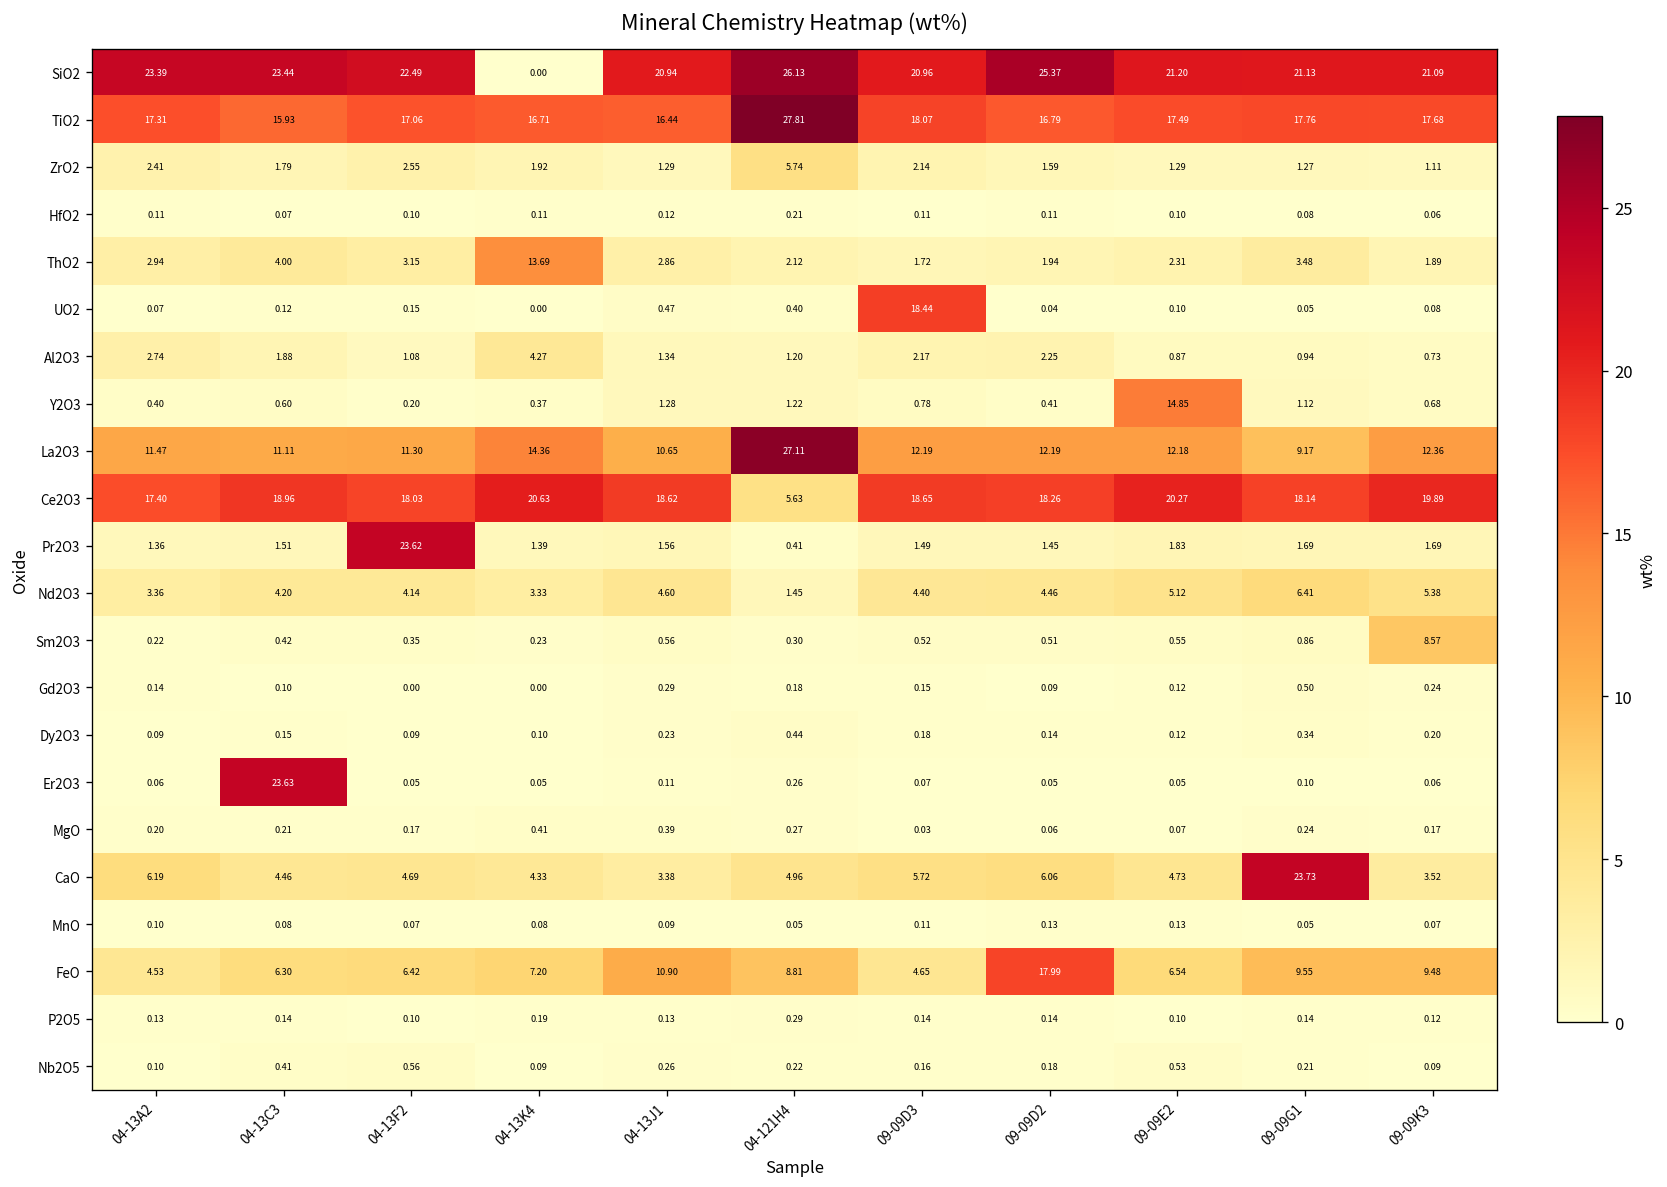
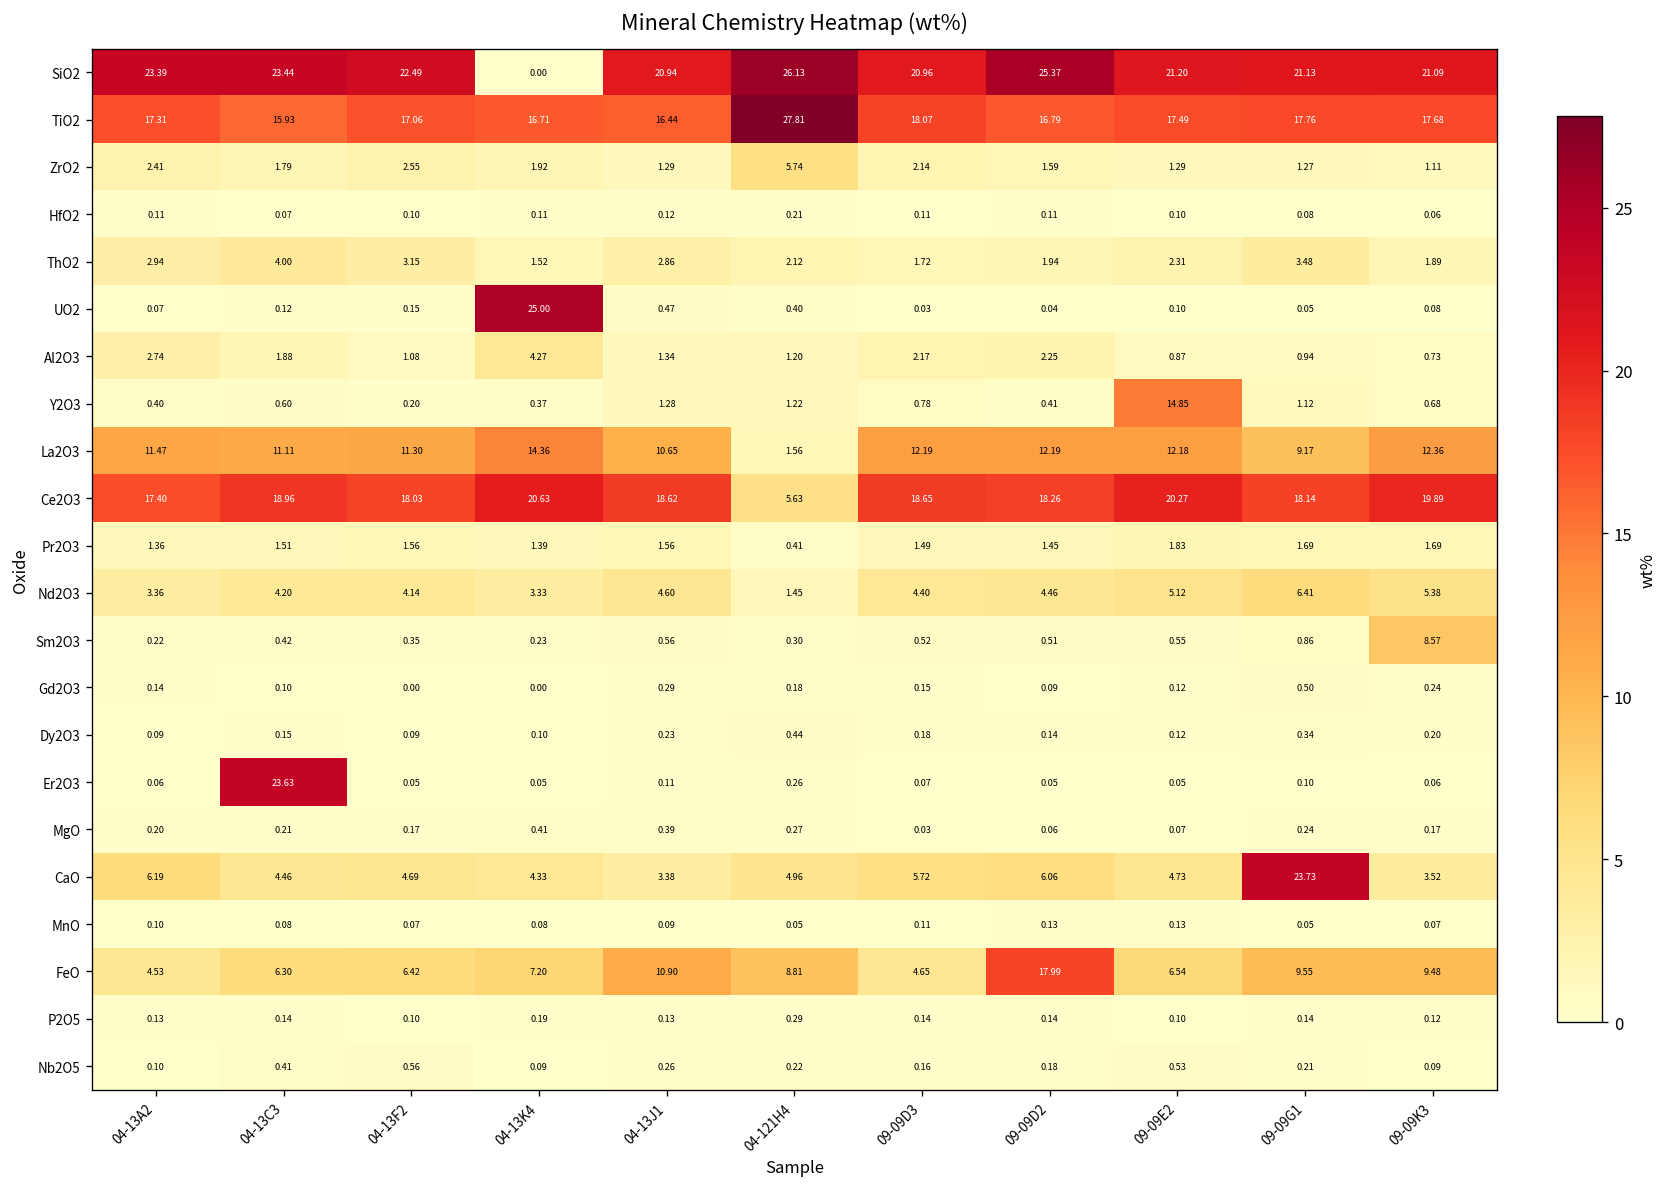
  {
    "ThO2": {
      "04-13A2": 2.94,
      "04-13C3": 4.00,
      "04-13F2": 3.15,
-     "04-13K4": 13.69,
+     "04-13K4": 1.52,
      "04-13J1": 2.86,
      "04-121H4": 2.12,
      "09-09D3": 1.72,
      "09-09D2": 1.94,
      "09-09E2": 2.31,
      "09-09G1": 3.48,
      "09-09K3": 1.89
    },
    "UO2": {
      "04-13A2": 0.07,
      "04-13C3": 0.12,
      "04-13F2": 0.15,
-     "04-13K4": 0.00,
+     "04-13K4": 25.00,
      "04-13J1": 0.47,
      "04-121H4": 0.40,
-     "09-09D3": 18.44,
+     "09-09D3": 0.03,
      "09-09D2": 0.04,
      "09-09E2": 0.10,
      "09-09G1": 0.05,
      "09-09K3": 0.08
    },
    "La2O3": {
      "04-13A2": 11.47,
      "04-13C3": 11.11,
      "04-13F2": 11.30,
      "04-13K4": 14.36,
      "04-13J1": 10.65,
-     "04-121H4": 27.11,
+     "04-121H4": 1.56,
      "09-09D3": 12.19,
      "09-09D2": 12.19,
      "09-09E2": 12.18,
      "09-09G1": 9.17,
      "09-09K3": 12.36
    },
    "Pr2O3": {
      "04-13A2": 1.36,
      "04-13C3": 1.51,
-     "04-13F2": 23.62,
+     "04-13F2": 1.56,
      "04-13K4": 1.39,
      "04-13J1": 1.56,
      "04-121H4": 0.41,
      "09-09D3": 1.49,
      "09-09D2": 1.45,
      "09-09E2": 1.83,
      "09-09G1": 1.69,
      "09-09K3": 1.69
    }
  }
